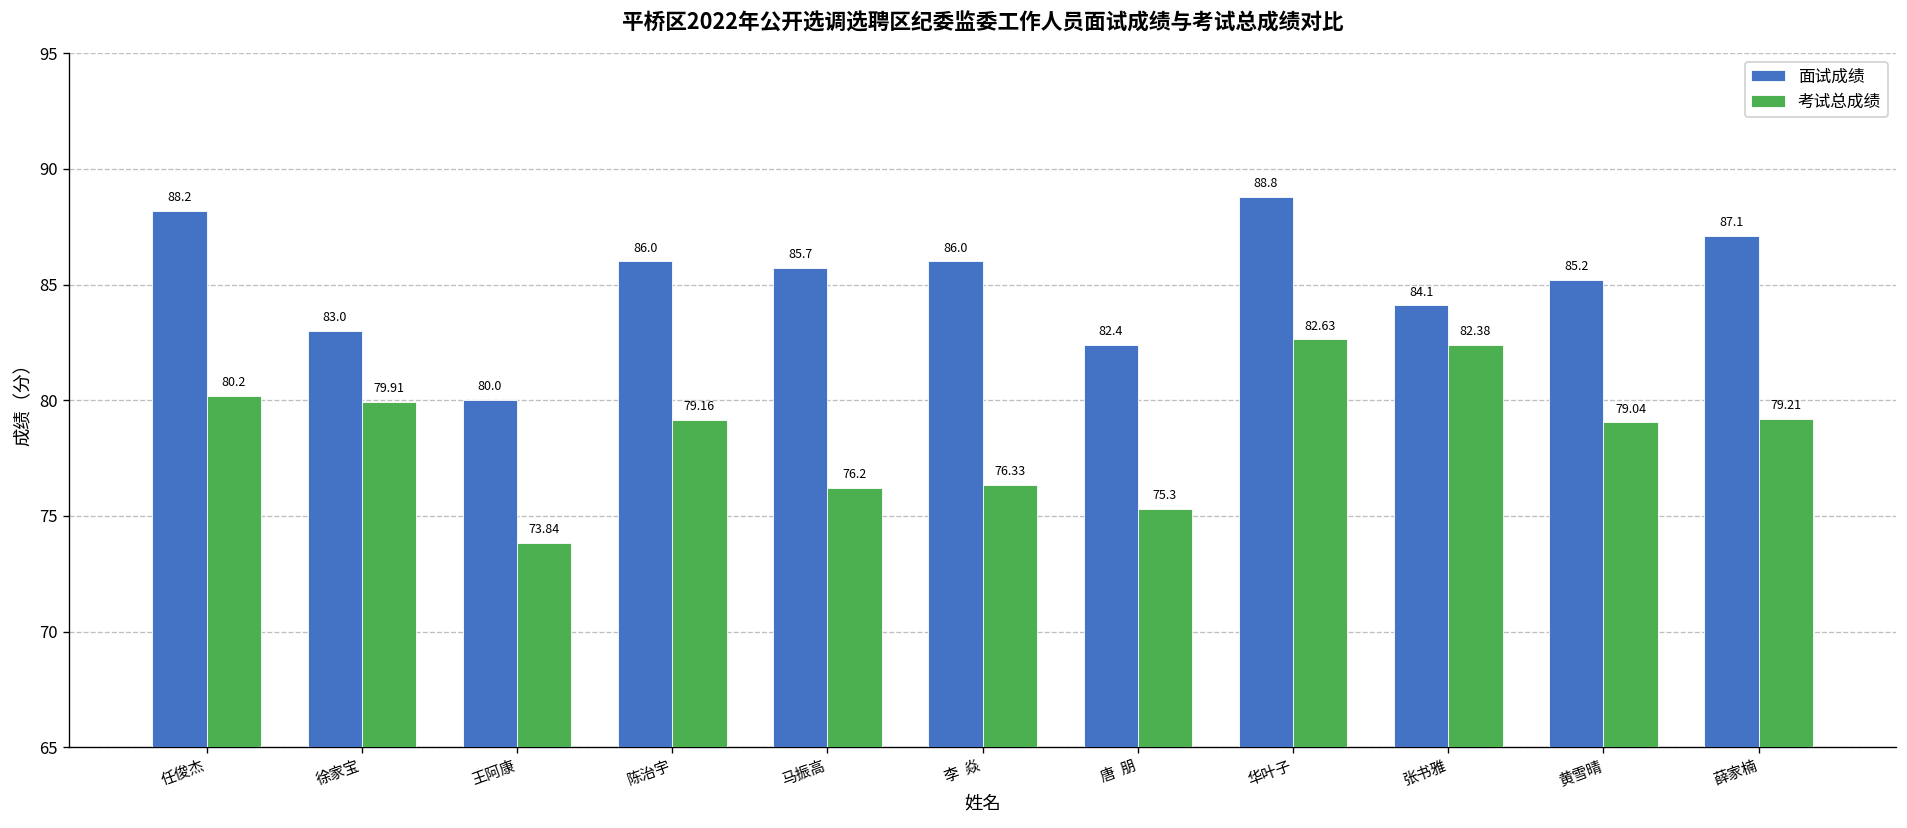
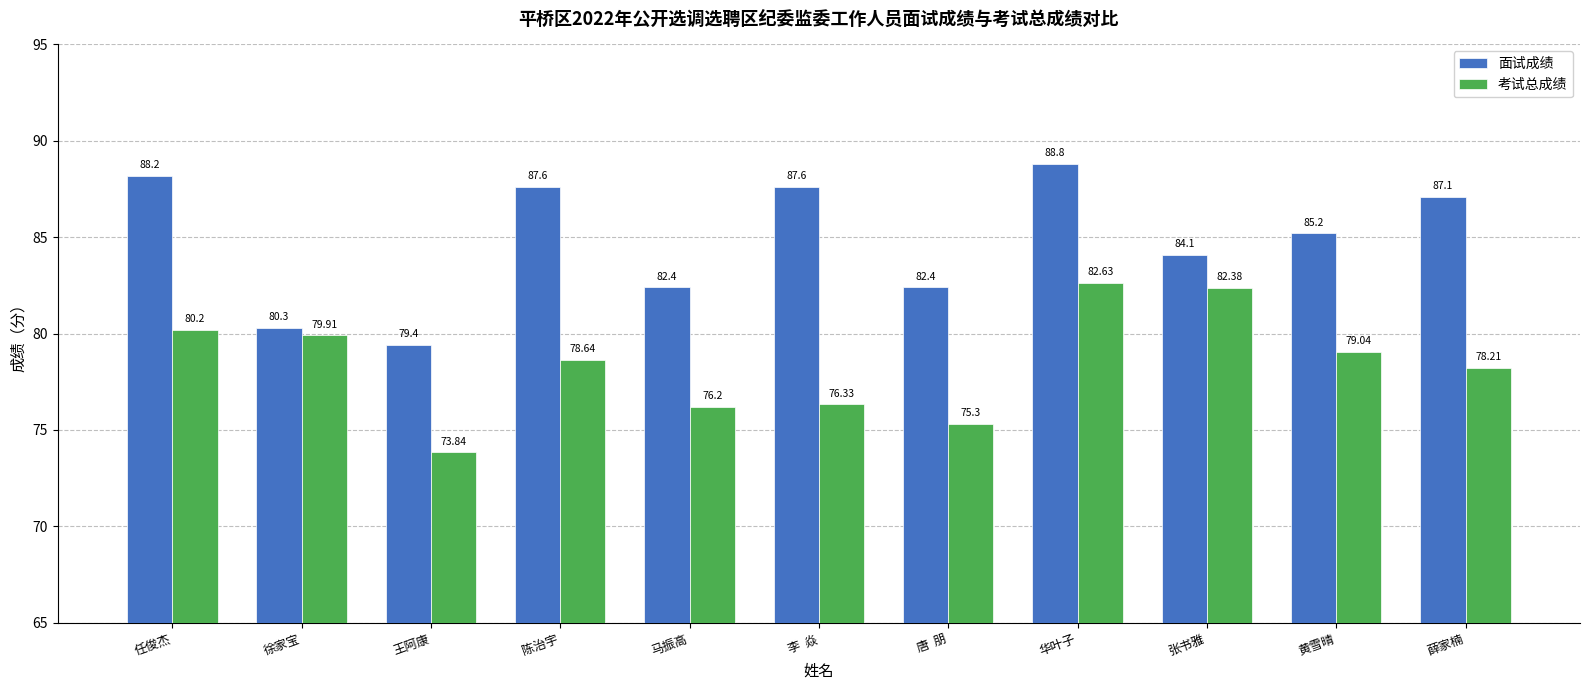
  {
    "面试成绩": {
      "任俊杰": 88.2,
-     "徐家宝": 83.0,
-     "王阿康": 80.0,
-     "陈治宇": 86.0,
-     "马振高": 85.7,
-     "李 焱": 86.0,
+     "徐家宝": 80.3,
+     "王阿康": 79.4,
+     "陈治宇": 87.6,
+     "马振高": 82.4,
+     "李 焱": 87.6,
      "唐 朋": 82.4,
      "华叶子": 88.8,
      "张书雅": 84.1,
      "黄雪晴": 85.2,
      "薛家楠": 87.1
    },
    "考试总成绩": {
      "任俊杰": 80.2,
      "徐家宝": 79.91,
      "王阿康": 73.84,
-     "陈治宇": 79.16,
+     "陈治宇": 78.64,
      "马振高": 76.2,
      "李 焱": 76.33,
      "唐 朋": 75.3,
      "华叶子": 82.63,
      "张书雅": 82.38,
      "黄雪晴": 79.04,
-     "薛家楠": 79.21
+     "薛家楠": 78.21
    }
  }
